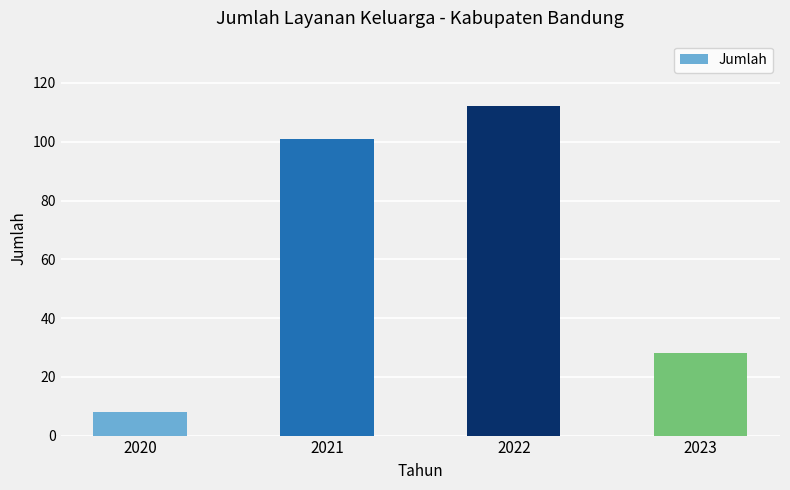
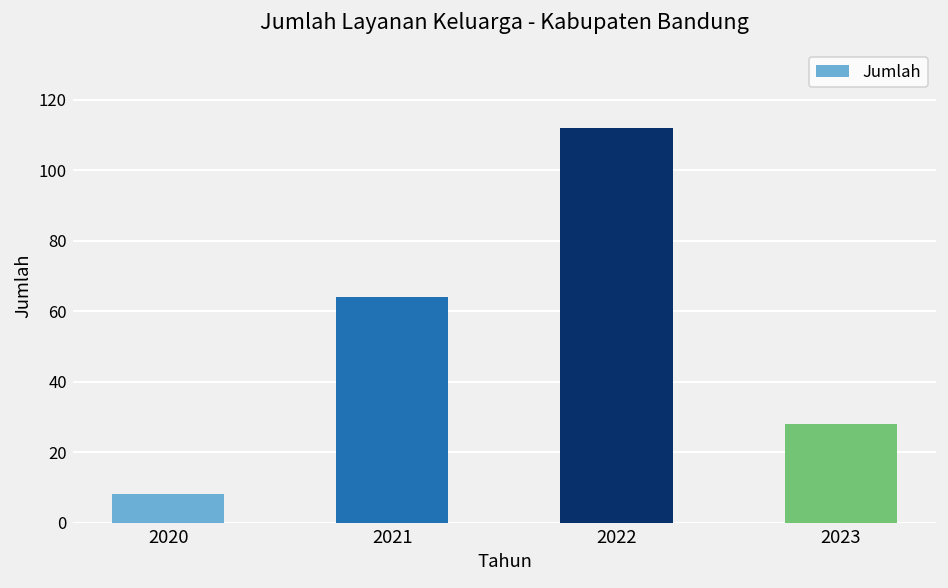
  {
    "2020": 8,
-   "2021": 101,
+   "2021": 64,
    "2022": 112,
    "2023": 28
  }
